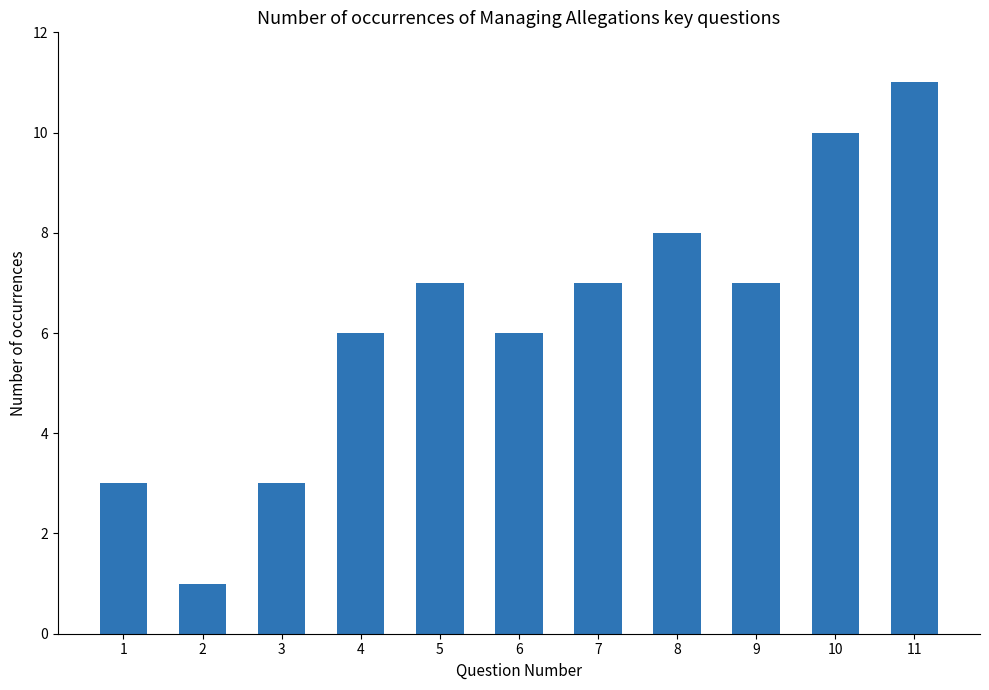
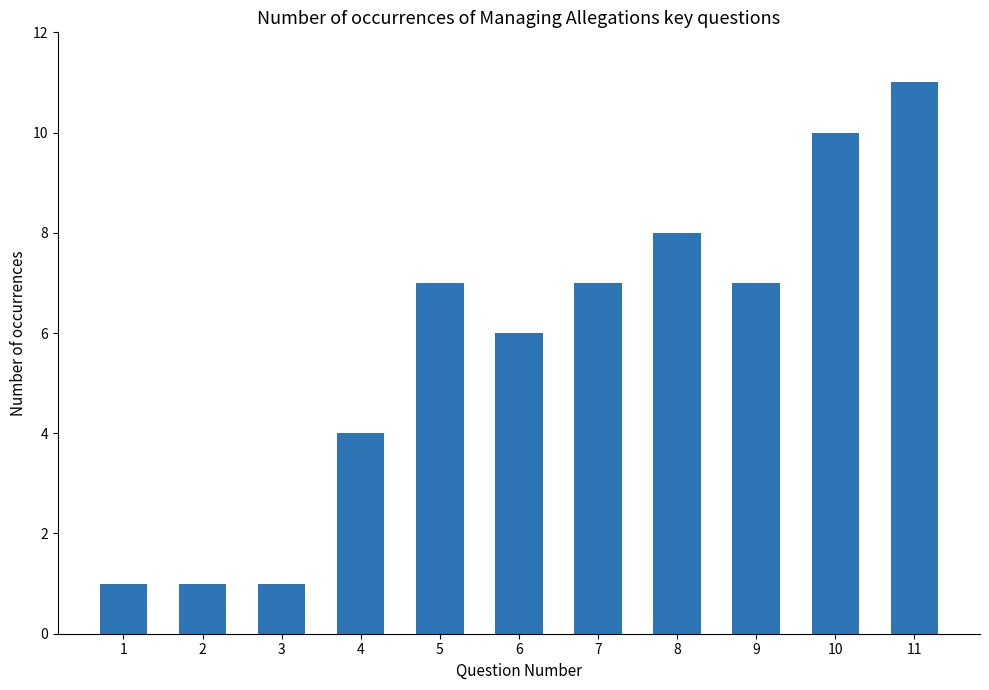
  {
-   "1": 3,
+   "1": 1,
    "2": 1,
-   "3": 3,
-   "4": 6,
+   "3": 1,
+   "4": 4,
    "5": 7,
    "6": 6,
    "7": 7,
    "8": 8,
    "9": 7,
    "10": 10,
    "11": 11
  }
